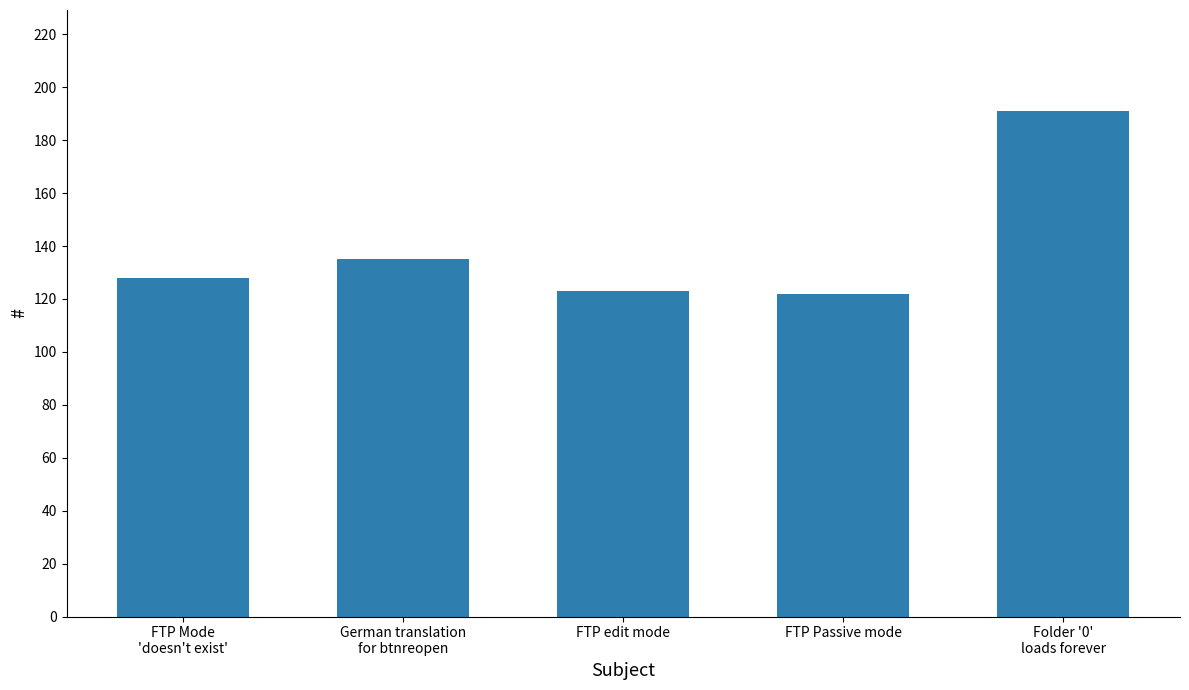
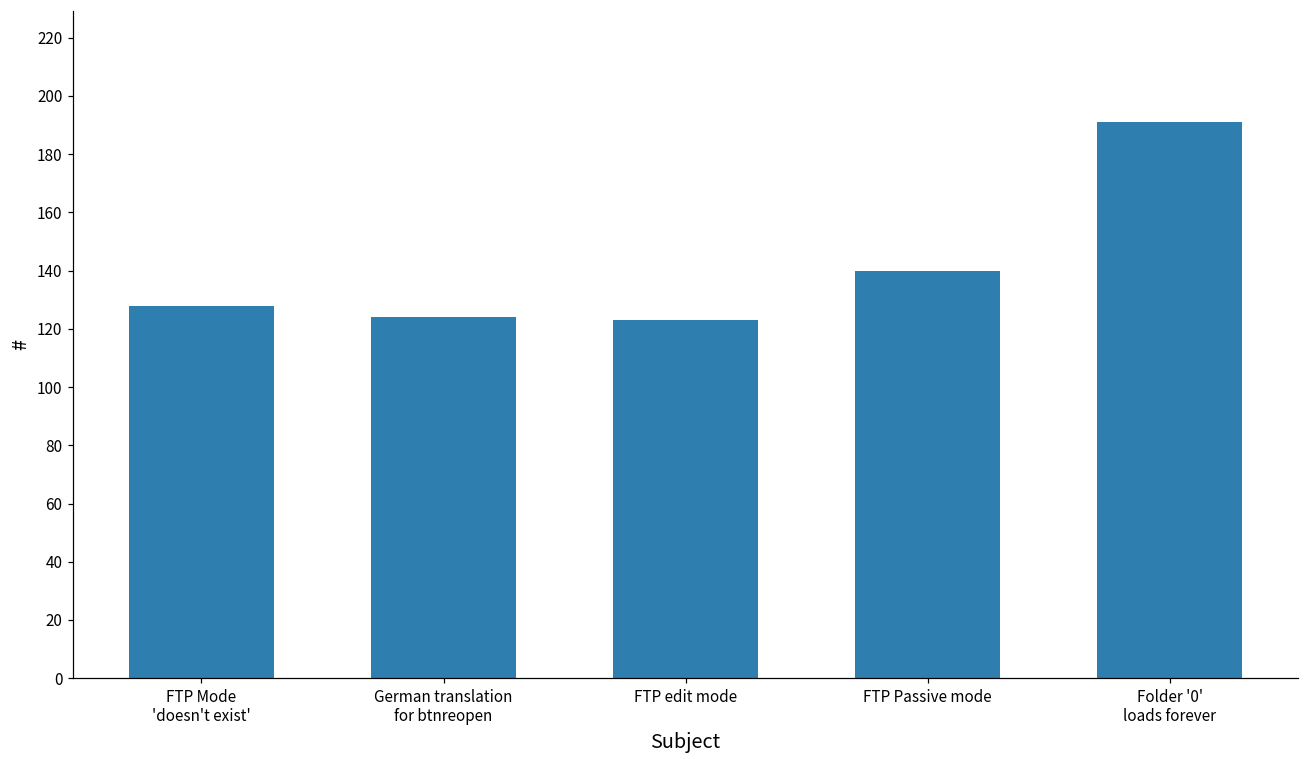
  {
    "FTP Mode 'doesn't exist'": 128,
-   "German translation for btnreopen": 135,
+   "German translation for btnreopen": 124,
    "FTP edit mode": 123,
-   "FTP Passive mode": 122,
+   "FTP Passive mode": 140,
    "Folder '0' loads forever": 191
  }
